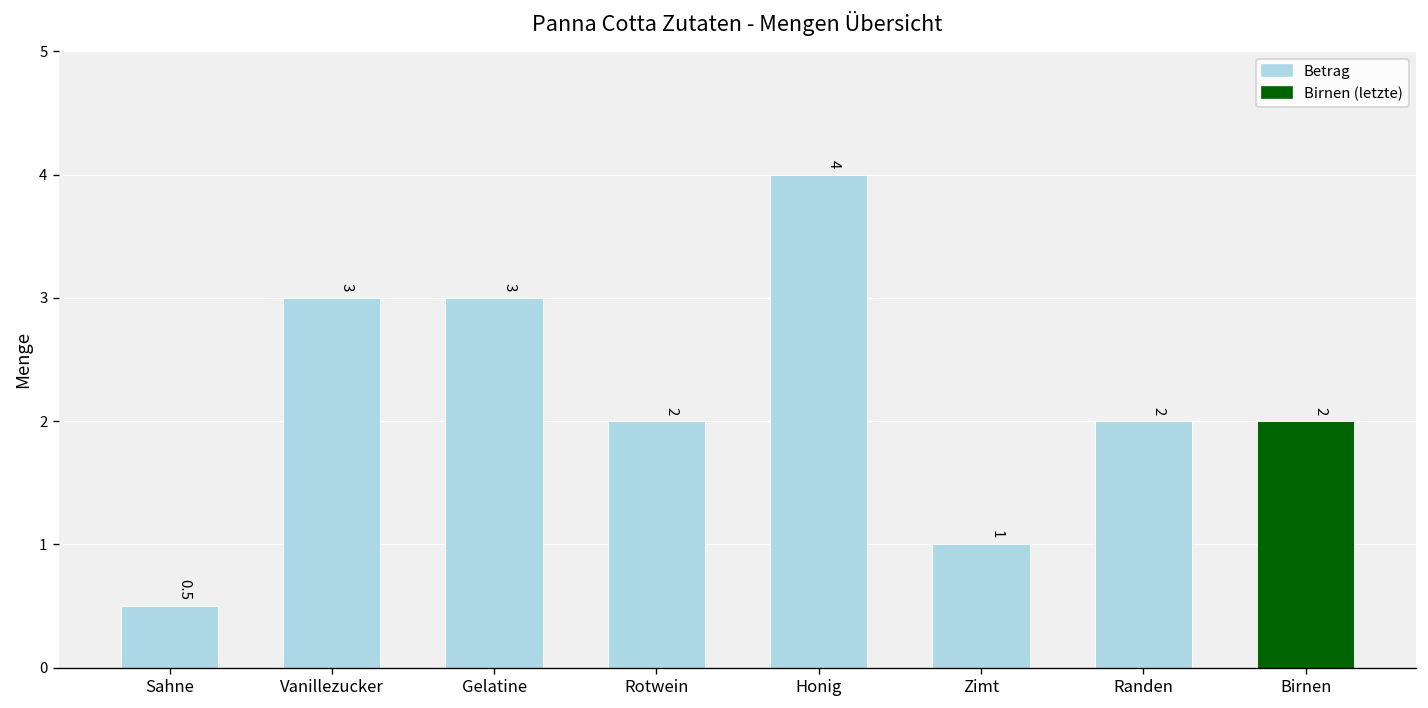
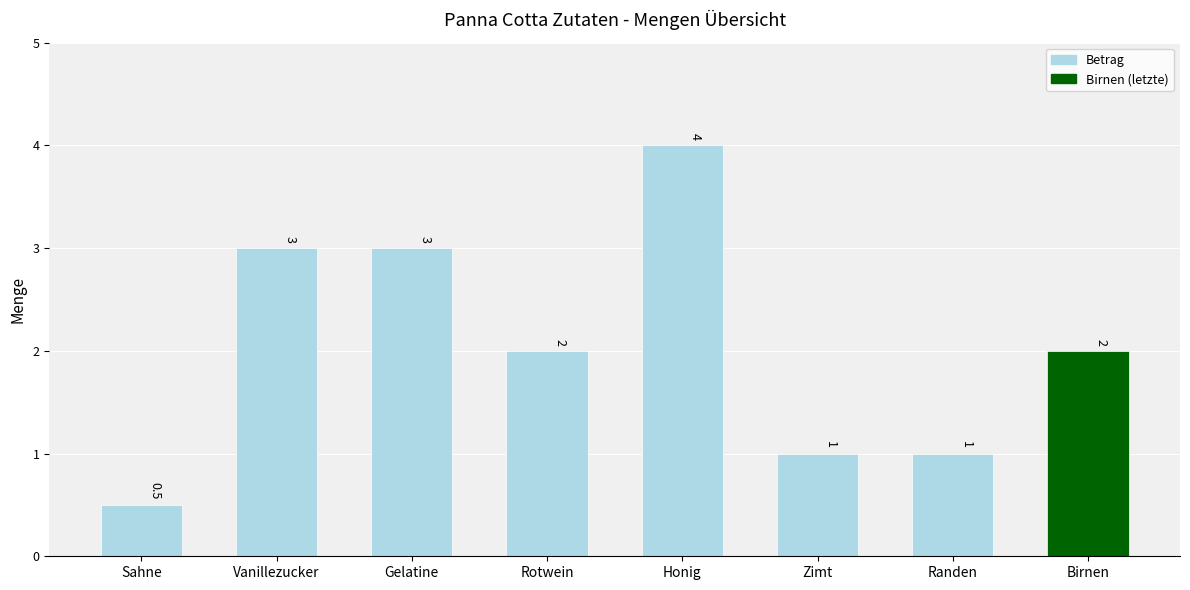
  {
    "Sahne": 0.5,
    "Vanillezucker": 3,
    "Gelatine": 3,
    "Rotwein": 2,
    "Honig": 4,
    "Zimt": 1,
-   "Randen": 2,
+   "Randen": 1,
    "Birnen": 2
  }
